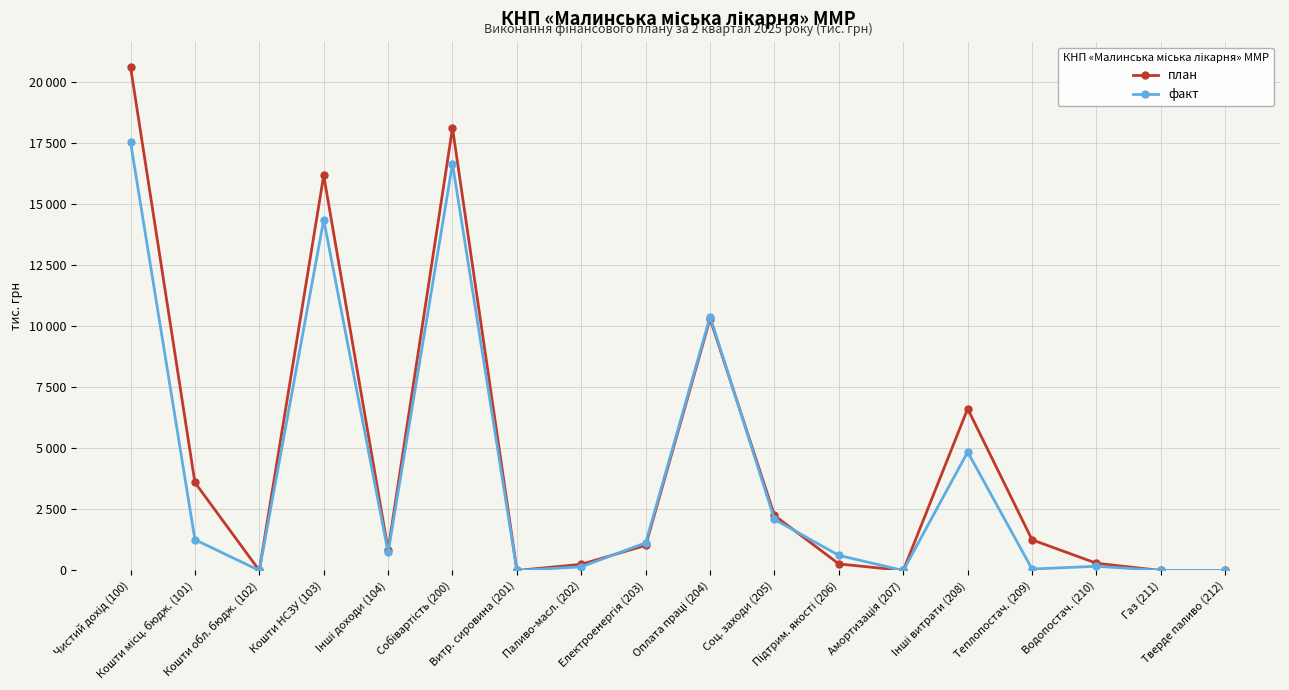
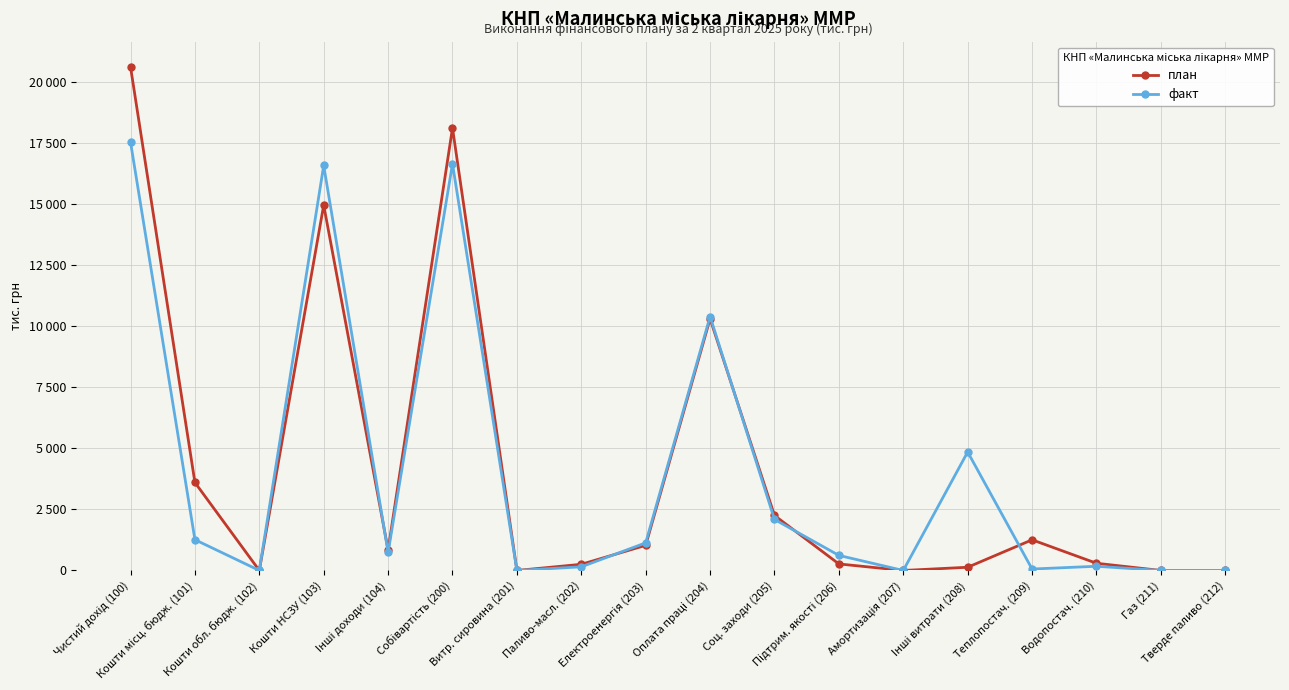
  {
    "план": {
      "Чистий дохід (100)": 20600,
      "Кошти місц. бюдж. (101)": 3600,
-     "Кошти НСЗУ (103)": 16200,
+     "Кошти НСЗУ (103)": 15000,
      "Собівартість (200)": 18100,
      "Соц. заходи (205)": 2300,
      "Підтрим. якості (206)": 300,
-     "Інші витрати (208)": 6600,
+     "Інші витрати (208)": 100,
      "Теплопостач. (209)": 1300,
      "Водопостач. (210)": 300
    },
    "факт": {
      "Чистий дохід (100)": 17500,
      "Кошти місц. бюдж. (101)": 1300,
-     "Кошти НСЗУ (103)": 14400,
+     "Кошти НСЗУ (103)": 16600,
      "Собівартість (200)": 16600,
      "Соц. заходи (205)": 2100,
      "Підтрим. якості (206)": 600,
      "Інші витрати (208)": 4800,
      "Теплопостач. (209)": 100,
      "Водопостач. (210)": 200
    }
  }
